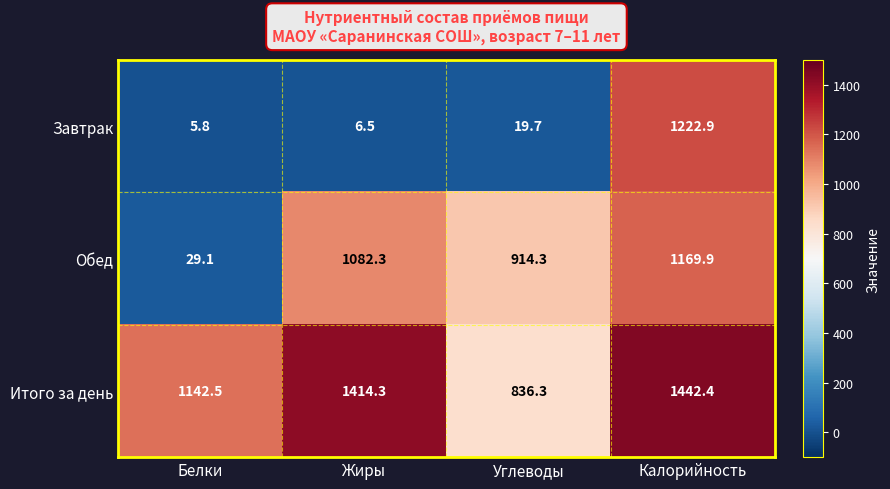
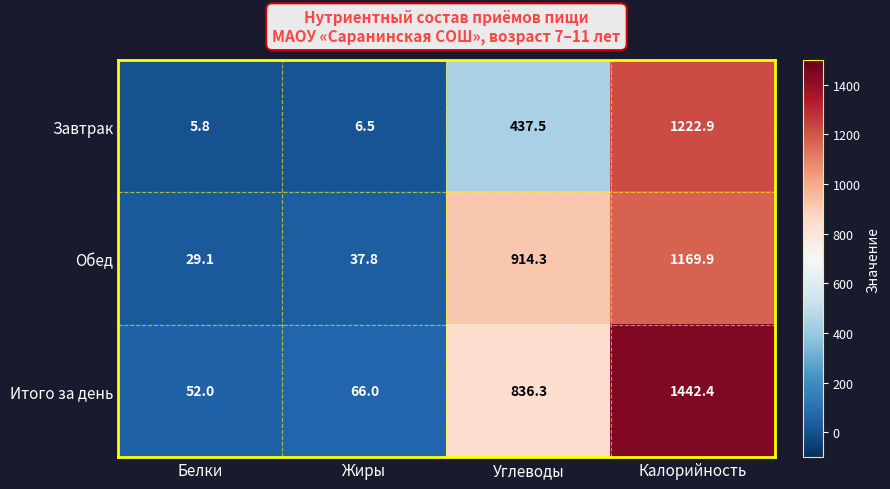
  {
    "Завтрак": {
      "Белки": 5.8,
      "Жиры": 6.5,
-     "Углеводы": 19.7,
+     "Углеводы": 437.5,
      "Калорийность": 1222.9
    },
    "Обед": {
      "Белки": 29.1,
-     "Жиры": 1082.3,
+     "Жиры": 37.8,
      "Углеводы": 914.3,
      "Калорийность": 1169.9
    },
    "Итого за день": {
-     "Белки": 1142.5,
-     "Жиры": 1414.3,
+     "Белки": 52.0,
+     "Жиры": 66.0,
      "Углеводы": 836.3,
      "Калорийность": 1442.4
    }
  }
